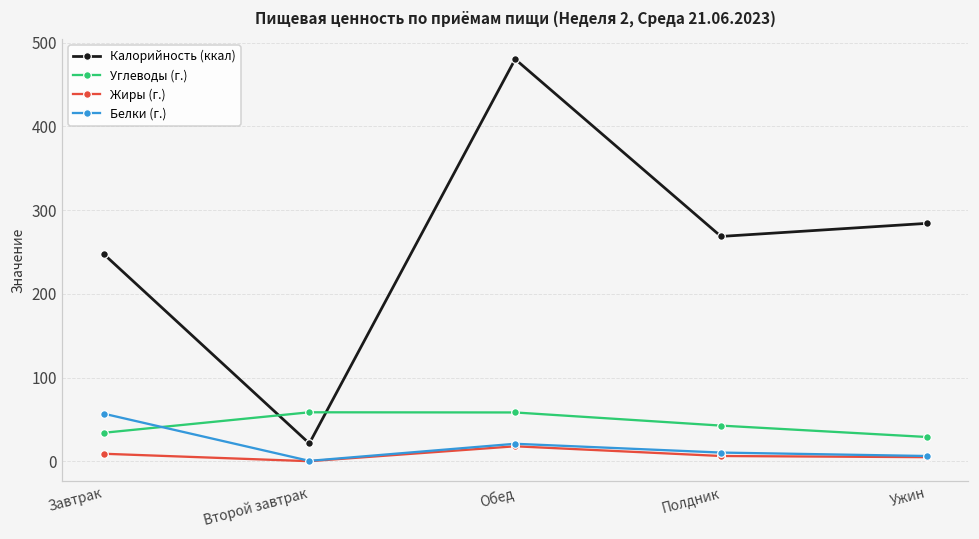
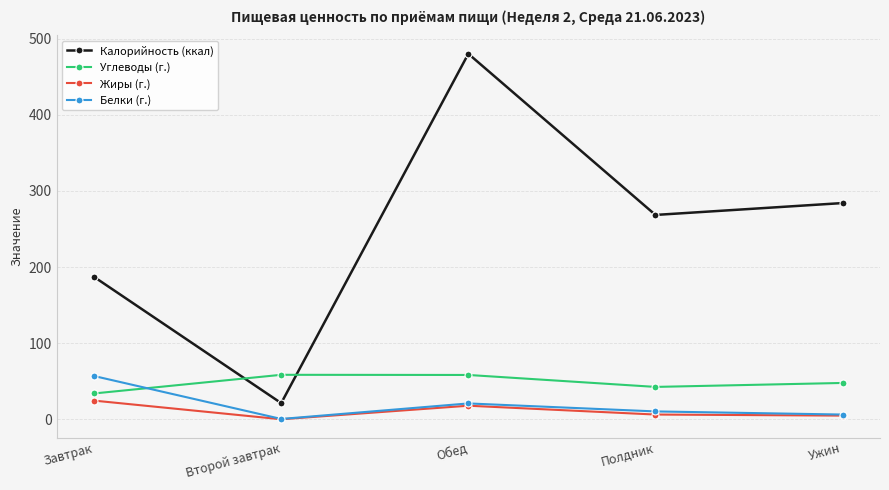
  {
    "Калорийность (ккал)": {
-     "Завтрак": 250,
+     "Завтрак": 190,
      "Второй завтрак": 20,
      "Обед": 480,
      "Полдник": 270,
      "Ужин": 280
    },
    "Углеводы (г.)": {
      "Завтрак": 30,
      "Второй завтрак": 60,
      "Обед": 60,
      "Полдник": 40,
-     "Ужин": 30
+     "Ужин": 50
    },
    "Жиры (г.)": {
-     "Завтрак": 10,
+     "Завтрак": 20,
      "Полдник": 10
    },
    "Белки (г.)": {
      "Завтрак": 60,
      "Полдник": 10
    }
  }
